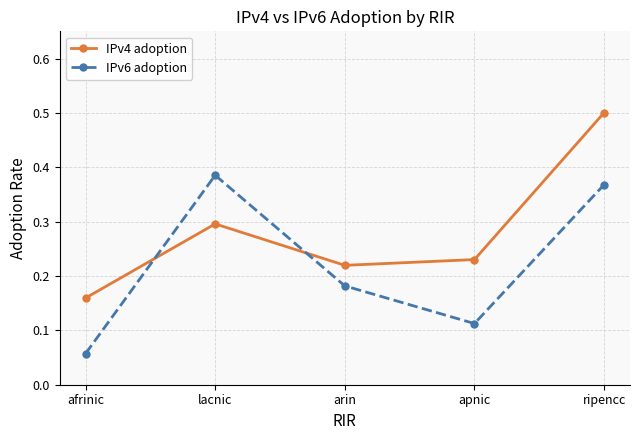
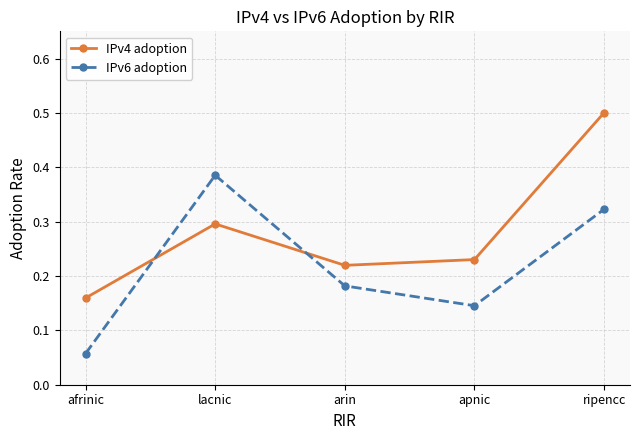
  {
    "IPv4 adoption": {
      "afrinic": 0.16,
      "lacnic": 0.30,
      "arin": 0.22,
      "apnic": 0.23,
      "ripencc": 0.50
    },
    "IPv6 adoption": {
      "afrinic": 0.06,
      "lacnic": 0.39,
      "arin": 0.18,
-     "apnic": 0.11,
-     "ripencc": 0.37
+     "apnic": 0.15,
+     "ripencc": 0.32
    }
  }
